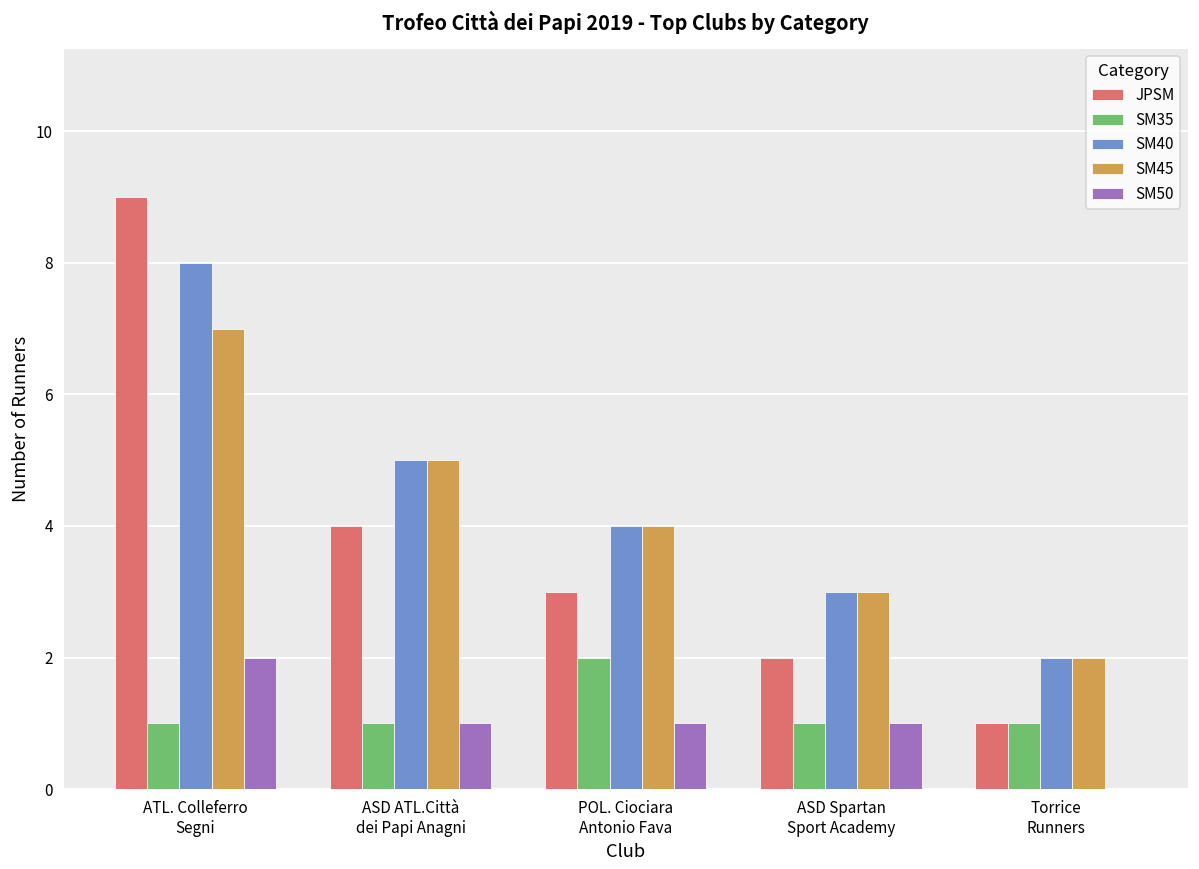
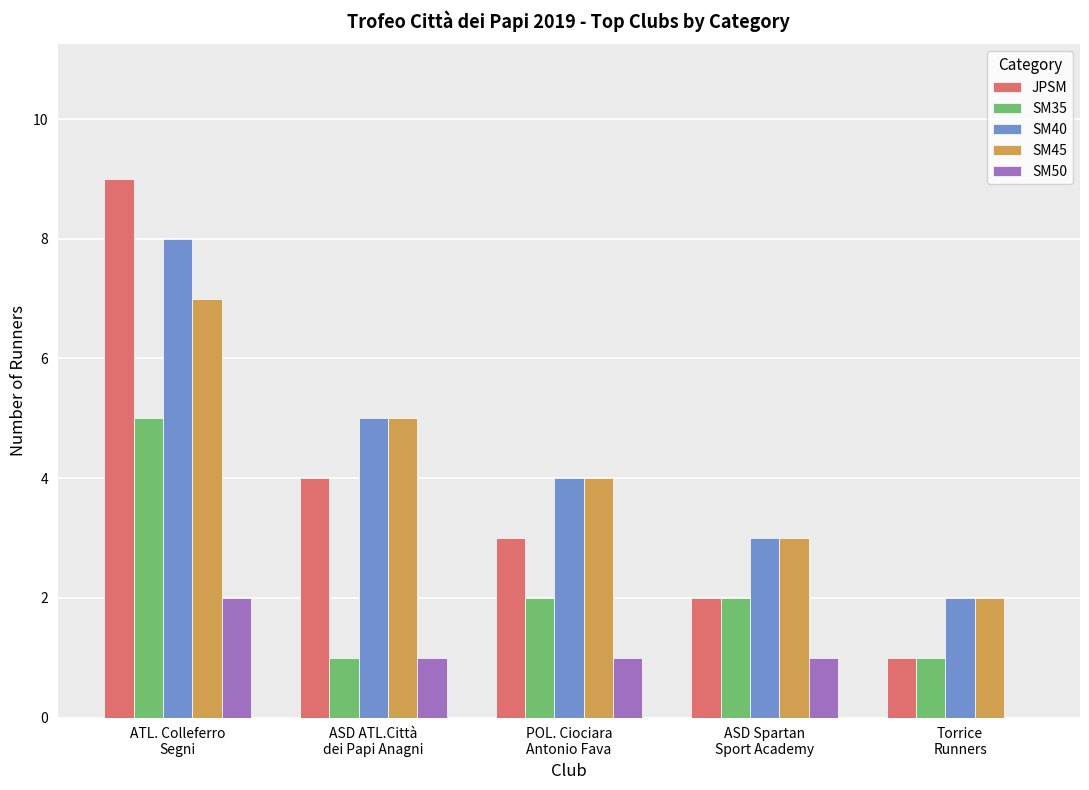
  {
    "SM35": {
-     "ATL. Colleferro Segni": 1,
+     "ATL. Colleferro Segni": 5,
      "ASD ATL.Città dei Papi Anagni": 1,
      "POL. Ciociara Antonio Fava": 2,
-     "ASD Spartan Sport Academy": 1,
+     "ASD Spartan Sport Academy": 2,
      "Torrice Runners": 1
    }
  }
